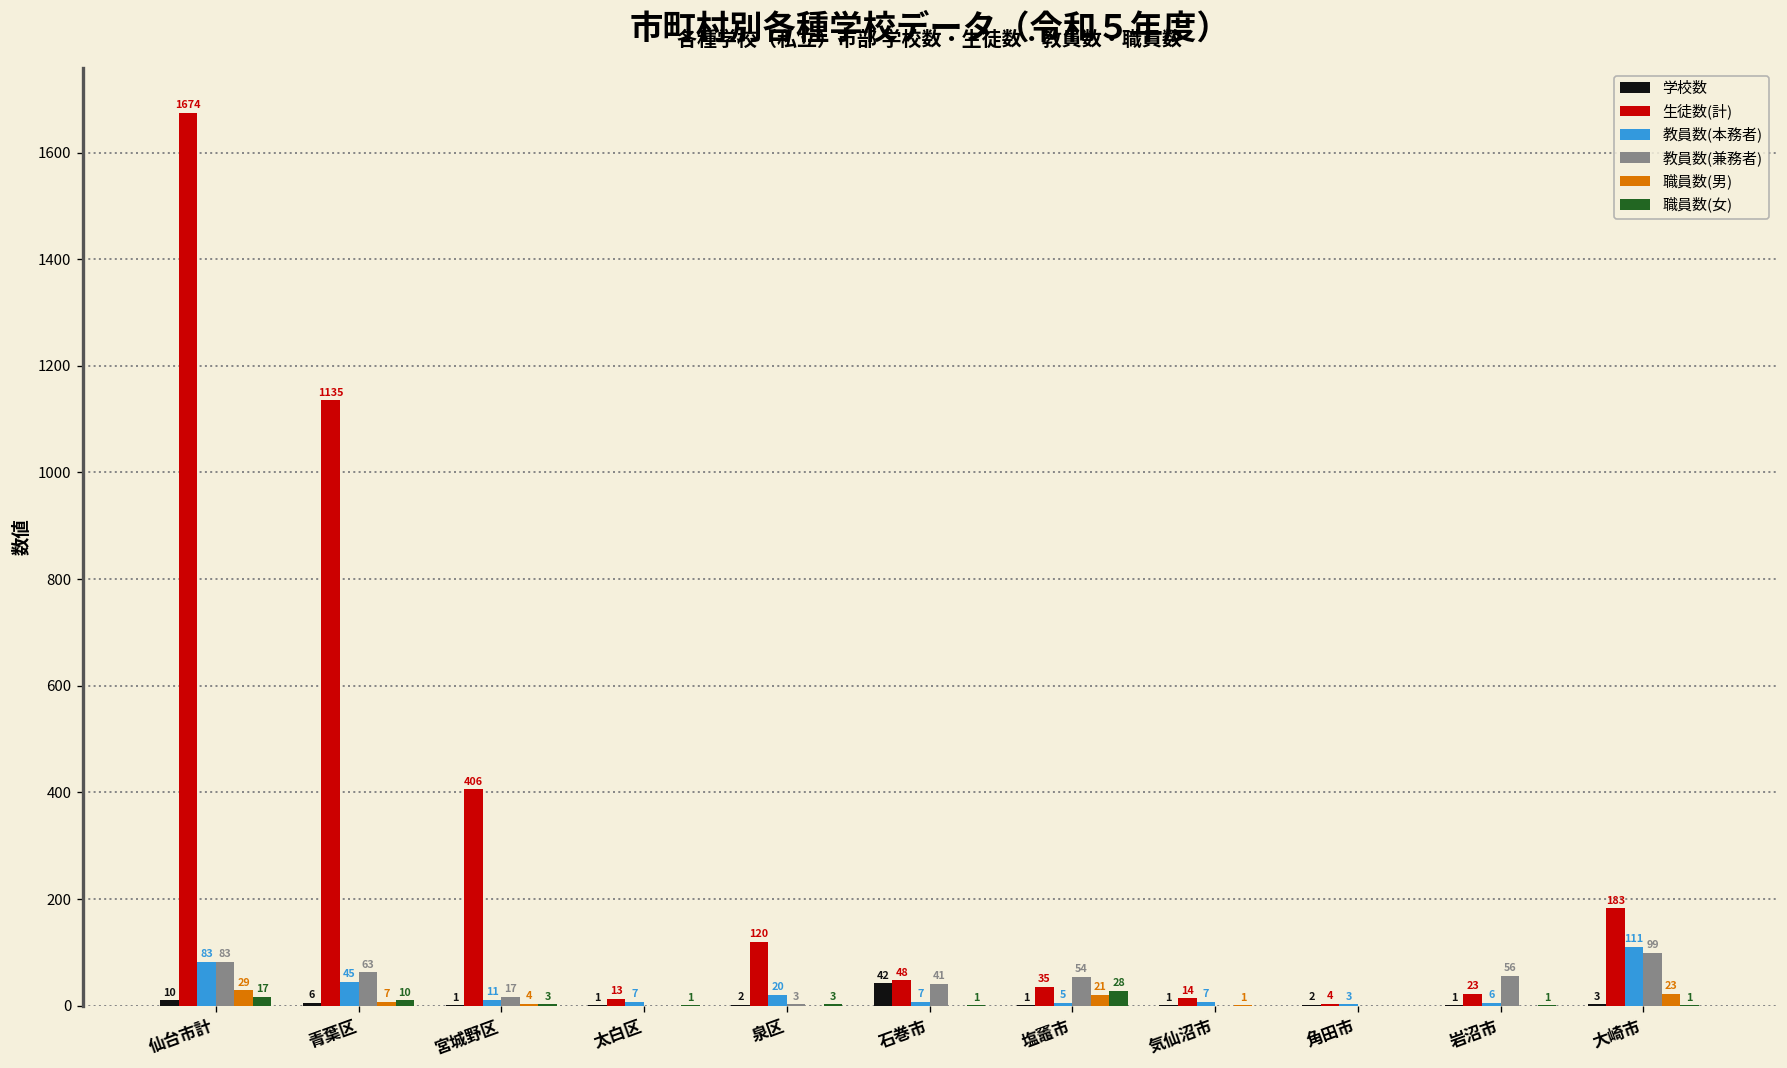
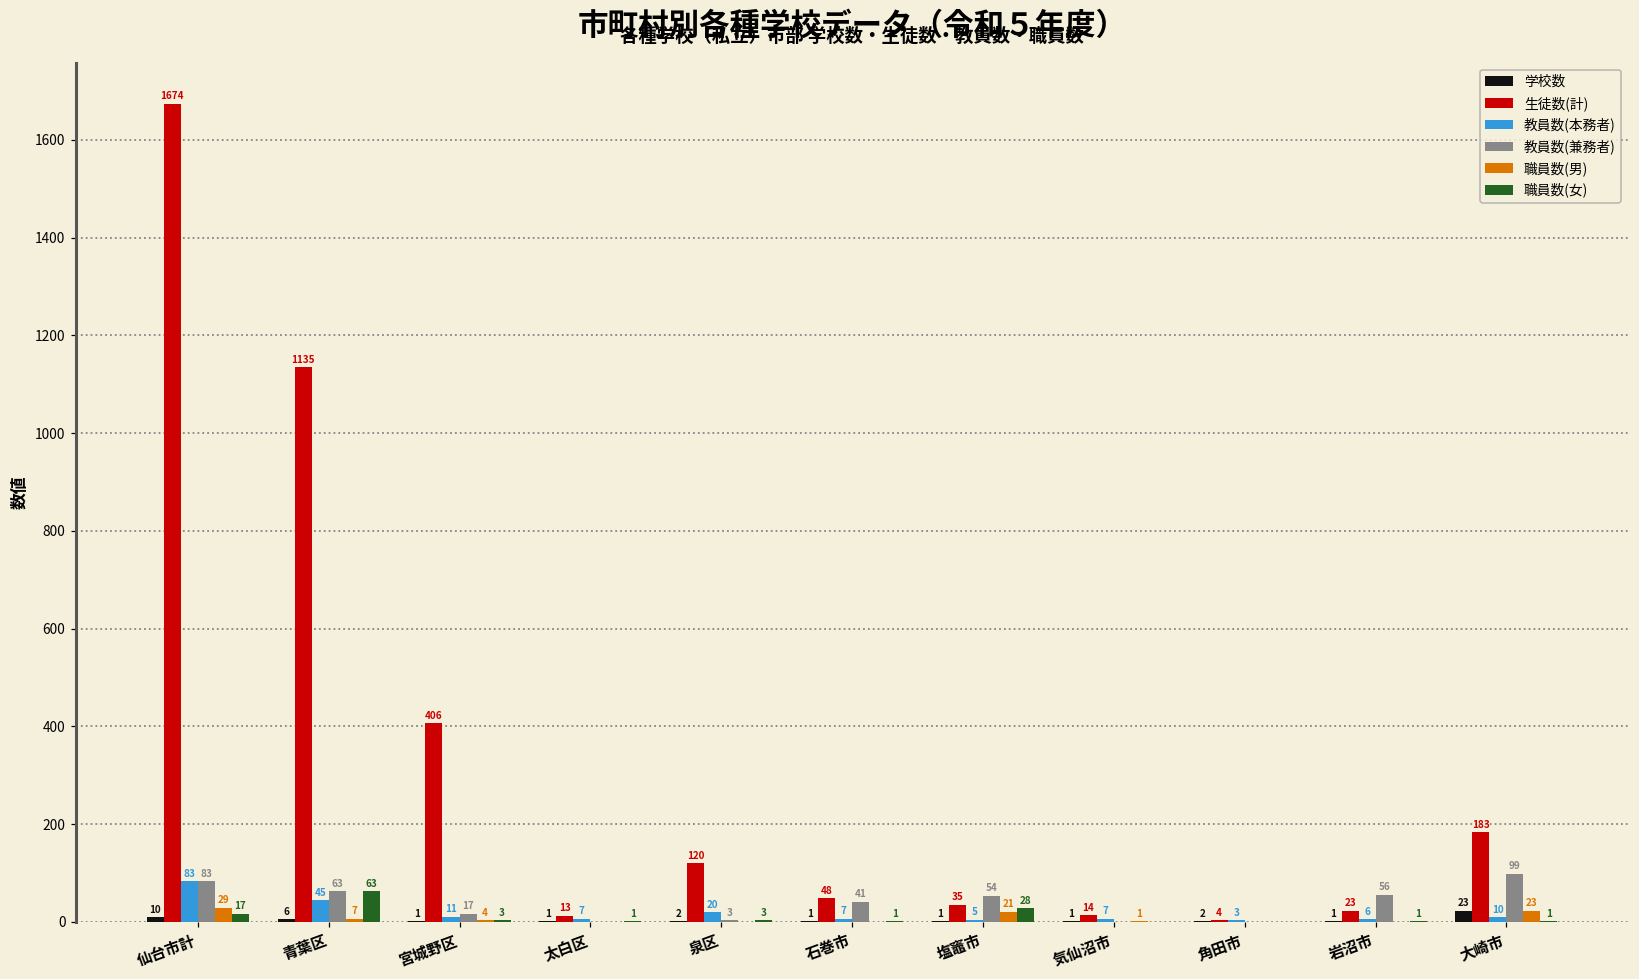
  {
    "学校数": {
      "仙台市計": 10,
      "青葉区": 6,
      "宮城野区": 1,
      "太白区": 1,
      "泉区": 2,
-     "石巻市": 42,
+     "石巻市": 1,
      "塩竈市": 1,
      "気仙沼市": 1,
      "角田市": 2,
      "岩沼市": 1,
-     "大崎市": 3
+     "大崎市": 23
    },
    "生徒数(計)": {
      "仙台市計": 1674,
      "青葉区": 1135,
      "宮城野区": 406,
      "太白区": 13,
      "泉区": 120,
      "石巻市": 48,
      "塩竈市": 35,
      "気仙沼市": 14,
      "角田市": 4,
      "岩沼市": 23,
      "大崎市": 183
    },
    "教員数(本務者)": {
      "仙台市計": 83,
      "青葉区": 45,
      "宮城野区": 11,
      "太白区": 7,
      "泉区": 20,
      "石巻市": 7,
      "塩竈市": 5,
      "気仙沼市": 7,
      "角田市": 3,
      "岩沼市": 6,
-     "大崎市": 111
+     "大崎市": 10
    },
    "教員数(兼務者)": {
      "仙台市計": 83,
      "青葉区": 63,
      "宮城野区": 17,
      "泉区": 3,
      "石巻市": 41,
      "塩竈市": 54,
      "岩沼市": 56,
      "大崎市": 99
    },
    "職員数(男)": {
      "仙台市計": 29,
      "青葉区": 7,
      "宮城野区": 4,
      "塩竈市": 21,
      "気仙沼市": 1,
      "大崎市": 23
    },
    "職員数(女)": {
      "仙台市計": 17,
-     "青葉区": 10,
+     "青葉区": 63,
      "宮城野区": 3,
      "太白区": 1,
      "泉区": 3,
      "石巻市": 1,
      "塩竈市": 28,
      "岩沼市": 1,
      "大崎市": 1
    }
  }
